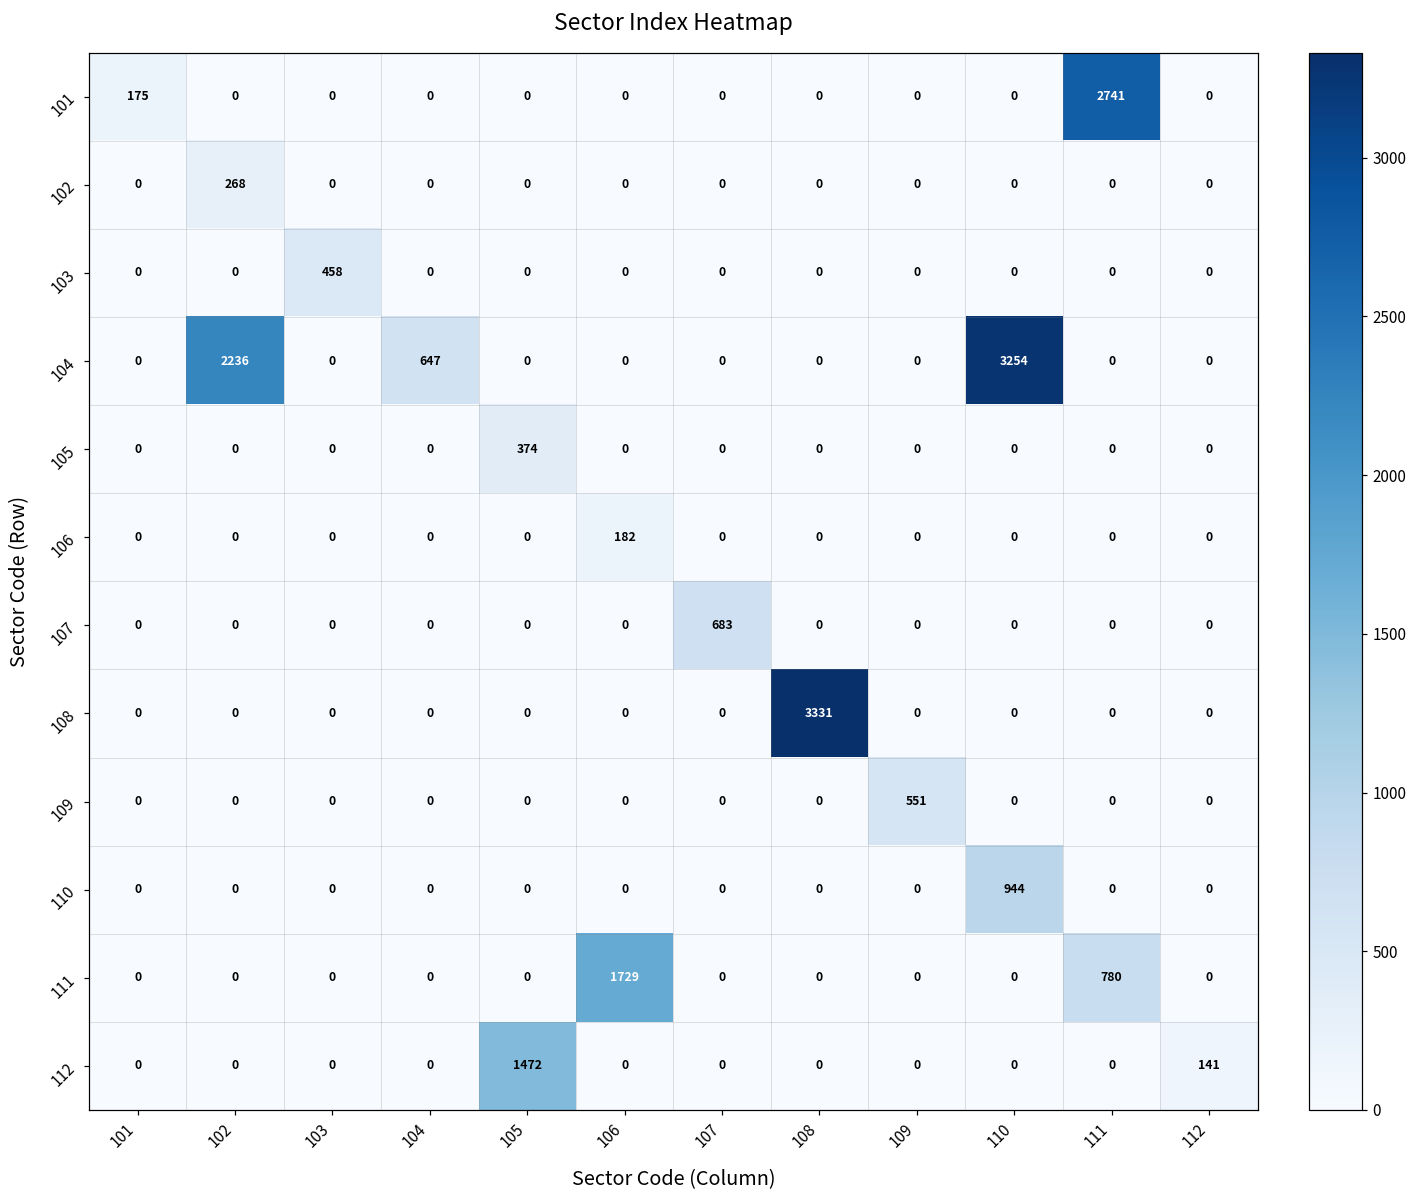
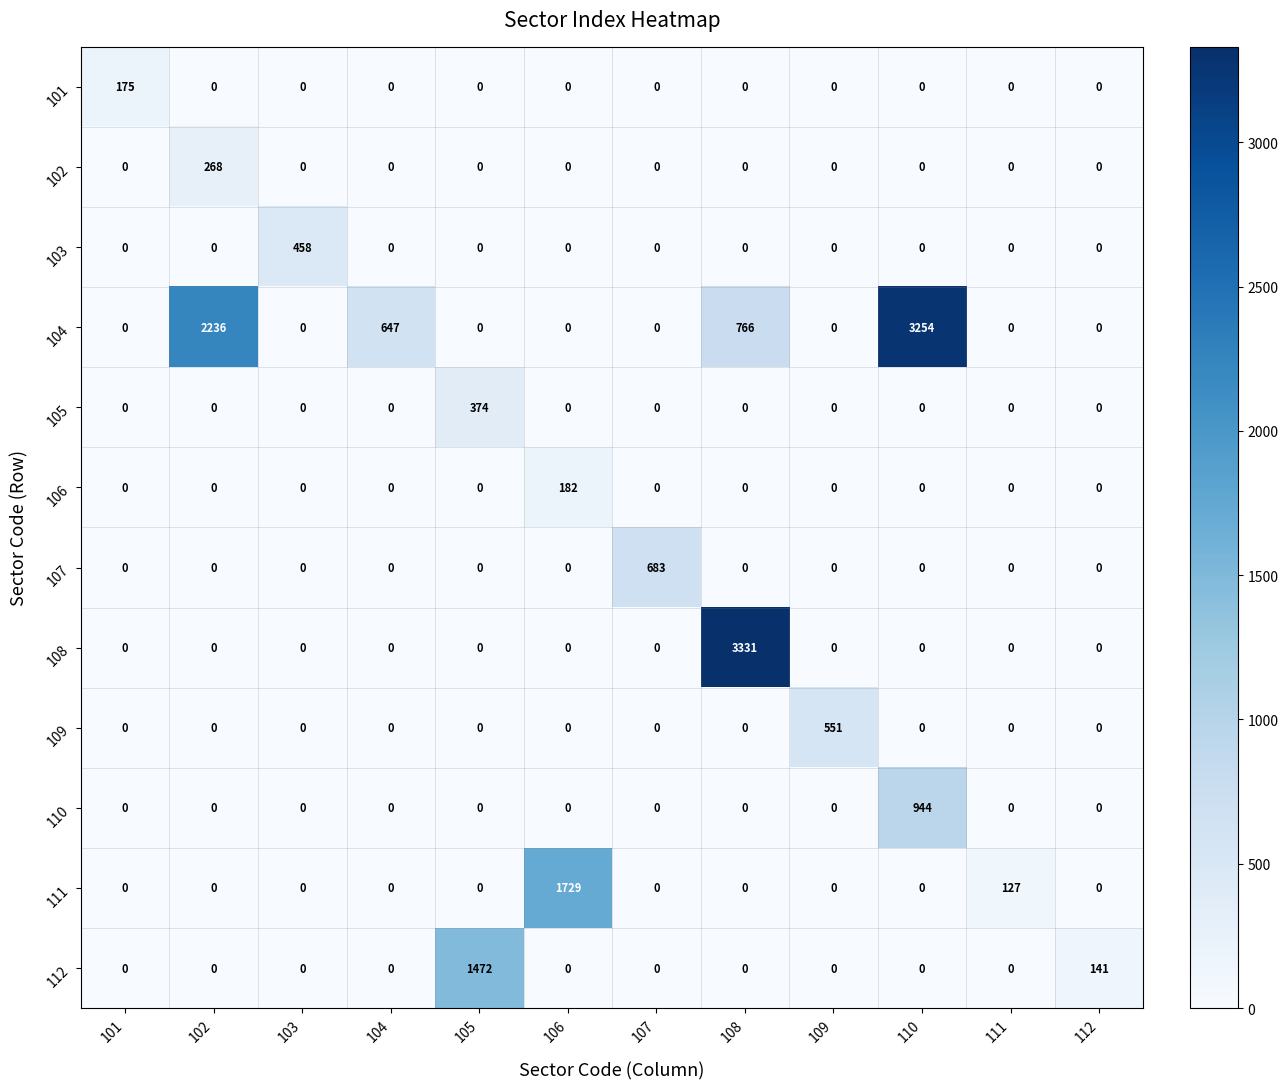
  {
    "101": {
      "101": 175,
      "102": 0,
      "103": 0,
      "104": 0,
      "105": 0,
      "106": 0,
      "107": 0,
      "108": 0,
      "109": 0,
      "110": 0,
-     "111": 2741,
+     "111": 0,
      "112": 0
    },
    "102": {
      "101": 0,
      "102": 268,
      "103": 0,
      "104": 0,
      "105": 0,
      "106": 0,
      "107": 0,
      "108": 0,
      "109": 0,
      "110": 0,
      "111": 0,
      "112": 0
    },
    "103": {
      "101": 0,
      "102": 0,
      "103": 458,
      "104": 0,
      "105": 0,
      "106": 0,
      "107": 0,
      "108": 0,
      "109": 0,
      "110": 0,
      "111": 0,
      "112": 0
    },
    "104": {
      "101": 0,
      "102": 2236,
      "103": 0,
      "104": 647,
      "105": 0,
      "106": 0,
      "107": 0,
-     "108": 0,
+     "108": 766,
      "109": 0,
      "110": 3254,
      "111": 0,
      "112": 0
    },
    "105": {
      "101": 0,
      "102": 0,
      "103": 0,
      "104": 0,
      "105": 374,
      "106": 0,
      "107": 0,
      "108": 0,
      "109": 0,
      "110": 0,
      "111": 0,
      "112": 0
    },
    "106": {
      "101": 0,
      "102": 0,
      "103": 0,
      "104": 0,
      "105": 0,
      "106": 182,
      "107": 0,
      "108": 0,
      "109": 0,
      "110": 0,
      "111": 0,
      "112": 0
    },
    "107": {
      "101": 0,
      "102": 0,
      "103": 0,
      "104": 0,
      "105": 0,
      "106": 0,
      "107": 683,
      "108": 0,
      "109": 0,
      "110": 0,
      "111": 0,
      "112": 0
    },
    "108": {
      "101": 0,
      "102": 0,
      "103": 0,
      "104": 0,
      "105": 0,
      "106": 0,
      "107": 0,
      "108": 3331,
      "109": 0,
      "110": 0,
      "111": 0,
      "112": 0
    },
    "109": {
      "101": 0,
      "102": 0,
      "103": 0,
      "104": 0,
      "105": 0,
      "106": 0,
      "107": 0,
      "108": 0,
      "109": 551,
      "110": 0,
      "111": 0,
      "112": 0
    },
    "110": {
      "101": 0,
      "102": 0,
      "103": 0,
      "104": 0,
      "105": 0,
      "106": 0,
      "107": 0,
      "108": 0,
      "109": 0,
      "110": 944,
      "111": 0,
      "112": 0
    },
    "111": {
      "101": 0,
      "102": 0,
      "103": 0,
      "104": 0,
      "105": 0,
      "106": 1729,
      "107": 0,
      "108": 0,
      "109": 0,
      "110": 0,
-     "111": 780,
+     "111": 127,
      "112": 0
    },
    "112": {
      "101": 0,
      "102": 0,
      "103": 0,
      "104": 0,
      "105": 1472,
      "106": 0,
      "107": 0,
      "108": 0,
      "109": 0,
      "110": 0,
      "111": 0,
      "112": 141
    }
  }
